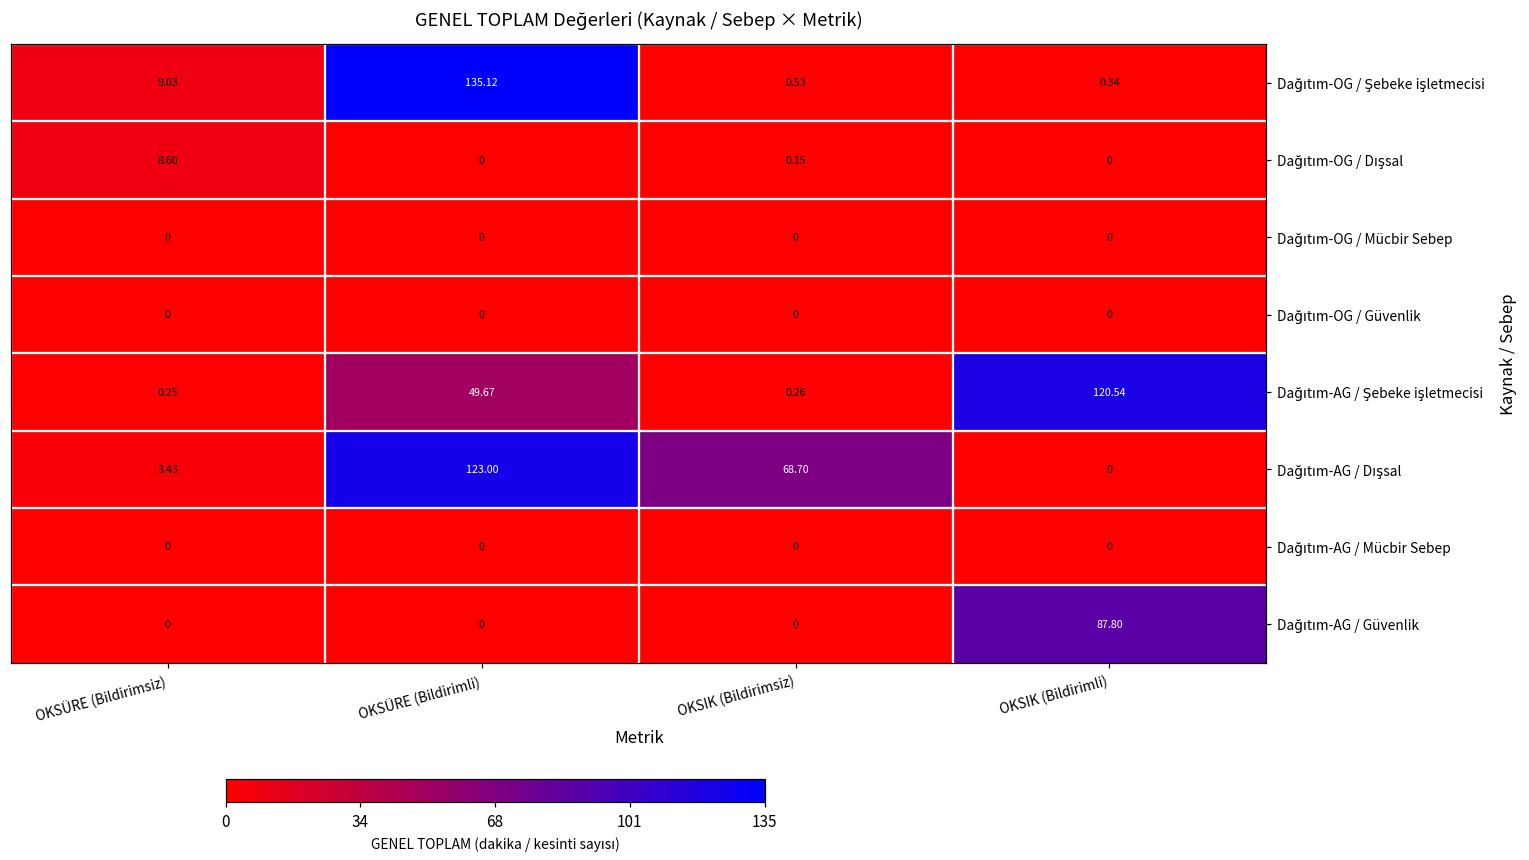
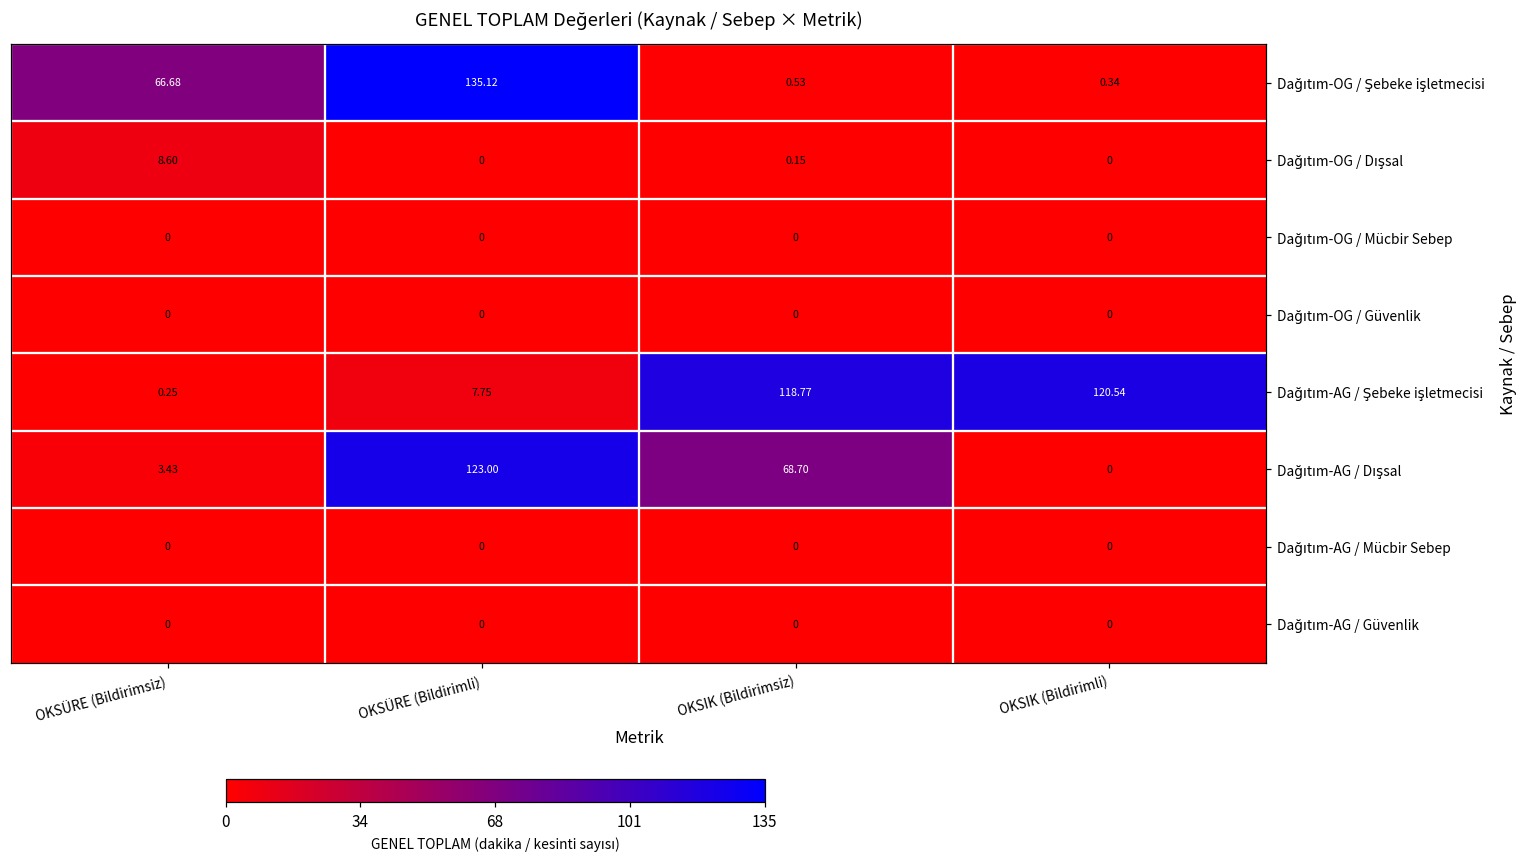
  {
    "Dağıtım-OG / Şebeke işletmecisi": {
-     "OKSÜRE (Bildirimsiz)": 9.03,
+     "OKSÜRE (Bildirimsiz)": 66.68,
      "OKSÜRE (Bildirimli)": 135.12,
      "OKSIK (Bildirimsiz)": 0.53,
      "OKSIK (Bildirimli)": 0.34
    },
    "Dağıtım-OG / Dışsal": {
      "OKSÜRE (Bildirimsiz)": 8.60,
      "OKSÜRE (Bildirimli)": 0,
      "OKSIK (Bildirimsiz)": 0.15,
      "OKSIK (Bildirimli)": 0
    },
    "Dağıtım-OG / Mücbir Sebep": {
      "OKSÜRE (Bildirimsiz)": 0,
      "OKSÜRE (Bildirimli)": 0,
      "OKSIK (Bildirimsiz)": 0,
      "OKSIK (Bildirimli)": 0
    },
    "Dağıtım-OG / Güvenlik": {
      "OKSÜRE (Bildirimsiz)": 0,
      "OKSÜRE (Bildirimli)": 0,
      "OKSIK (Bildirimsiz)": 0,
      "OKSIK (Bildirimli)": 0
    },
    "Dağıtım-AG / Şebeke işletmecisi": {
      "OKSÜRE (Bildirimsiz)": 0.25,
-     "OKSÜRE (Bildirimli)": 49.67,
-     "OKSIK (Bildirimsiz)": 0.26,
+     "OKSÜRE (Bildirimli)": 7.75,
+     "OKSIK (Bildirimsiz)": 118.77,
      "OKSIK (Bildirimli)": 120.54
    },
    "Dağıtım-AG / Dışsal": {
      "OKSÜRE (Bildirimsiz)": 3.43,
      "OKSÜRE (Bildirimli)": 123.00,
      "OKSIK (Bildirimsiz)": 68.70,
      "OKSIK (Bildirimli)": 0
    },
    "Dağıtım-AG / Mücbir Sebep": {
      "OKSÜRE (Bildirimsiz)": 0,
      "OKSÜRE (Bildirimli)": 0,
      "OKSIK (Bildirimsiz)": 0,
      "OKSIK (Bildirimli)": 0
    },
    "Dağıtım-AG / Güvenlik": {
      "OKSÜRE (Bildirimsiz)": 0,
      "OKSÜRE (Bildirimli)": 0,
      "OKSIK (Bildirimsiz)": 0,
-     "OKSIK (Bildirimli)": 87.80
+     "OKSIK (Bildirimli)": 0
    }
  }
